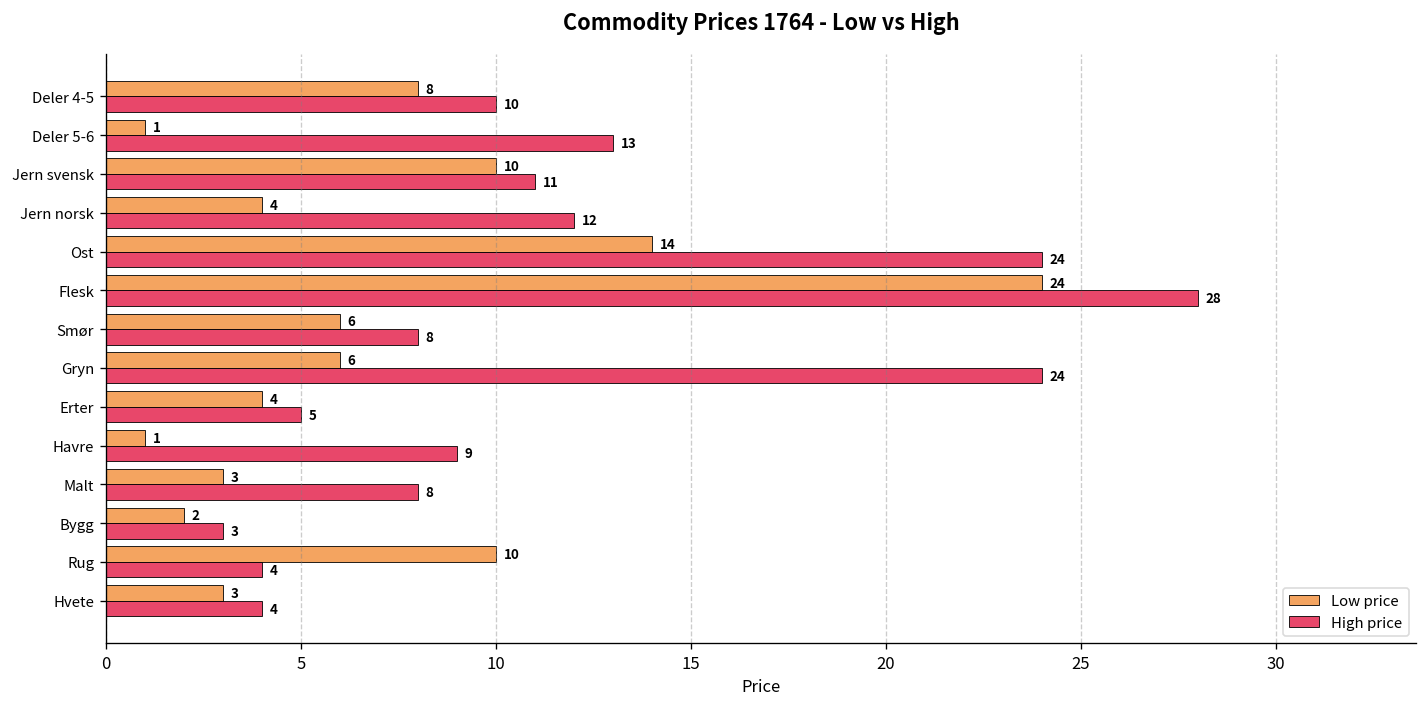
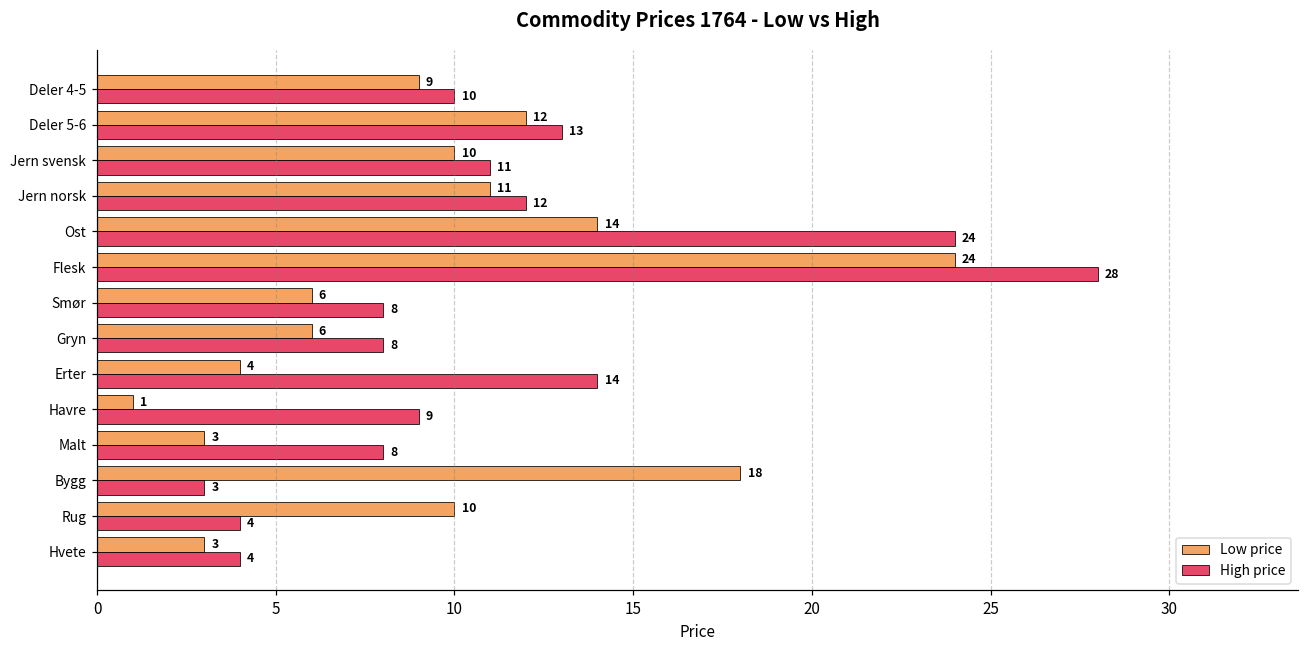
  {
    "Low price": {
-     "Deler 4-5": 8,
-     "Deler 5-6": 1,
+     "Deler 4-5": 9,
+     "Deler 5-6": 12,
      "Jern svensk": 10,
-     "Jern norsk": 4,
+     "Jern norsk": 11,
      "Ost": 14,
      "Flesk": 24,
      "Smør": 6,
      "Gryn": 6,
      "Erter": 4,
      "Havre": 1,
      "Malt": 3,
-     "Bygg": 2,
+     "Bygg": 18,
      "Rug": 10,
      "Hvete": 3
    },
    "High price": {
      "Deler 4-5": 10,
      "Deler 5-6": 13,
      "Jern svensk": 11,
      "Jern norsk": 12,
      "Ost": 24,
      "Flesk": 28,
      "Smør": 8,
-     "Gryn": 24,
-     "Erter": 5,
+     "Gryn": 8,
+     "Erter": 14,
      "Havre": 9,
      "Malt": 8,
      "Bygg": 3,
      "Rug": 4,
      "Hvete": 4
    }
  }
